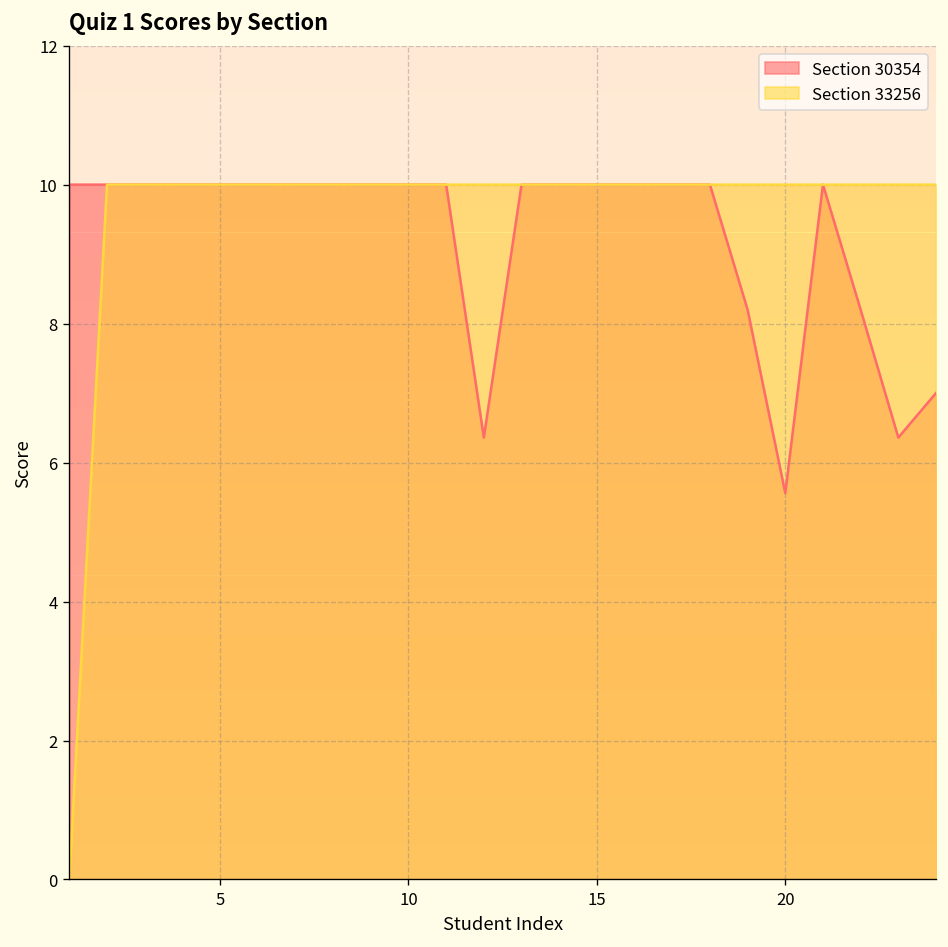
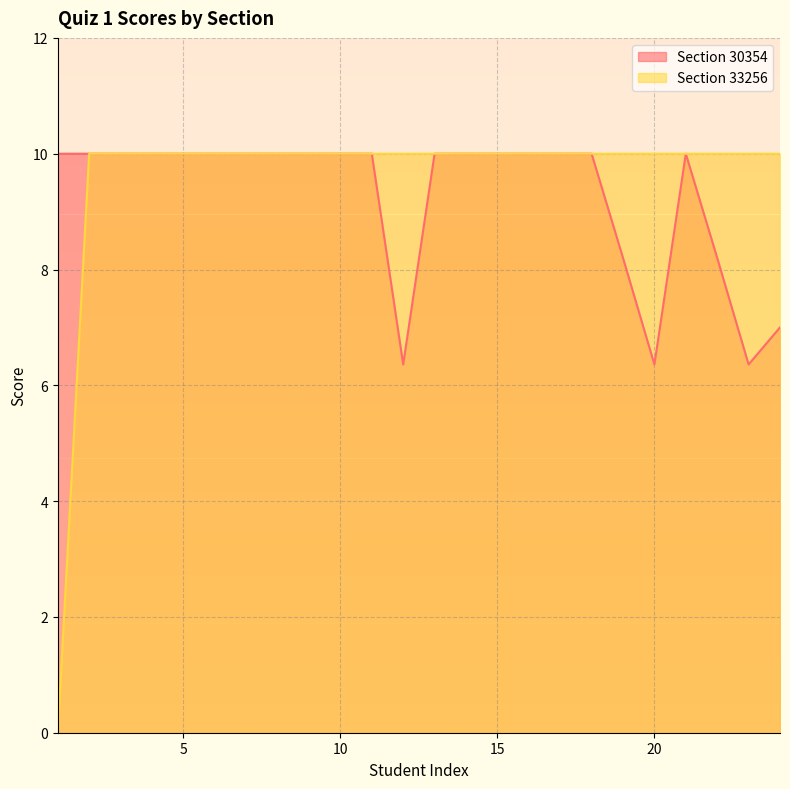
  {
    "Section 30354": {
-     "20": 5.6
+     "20": 6.4
    },
    "Section 33256": {
      "20": 10.0
    }
  }
